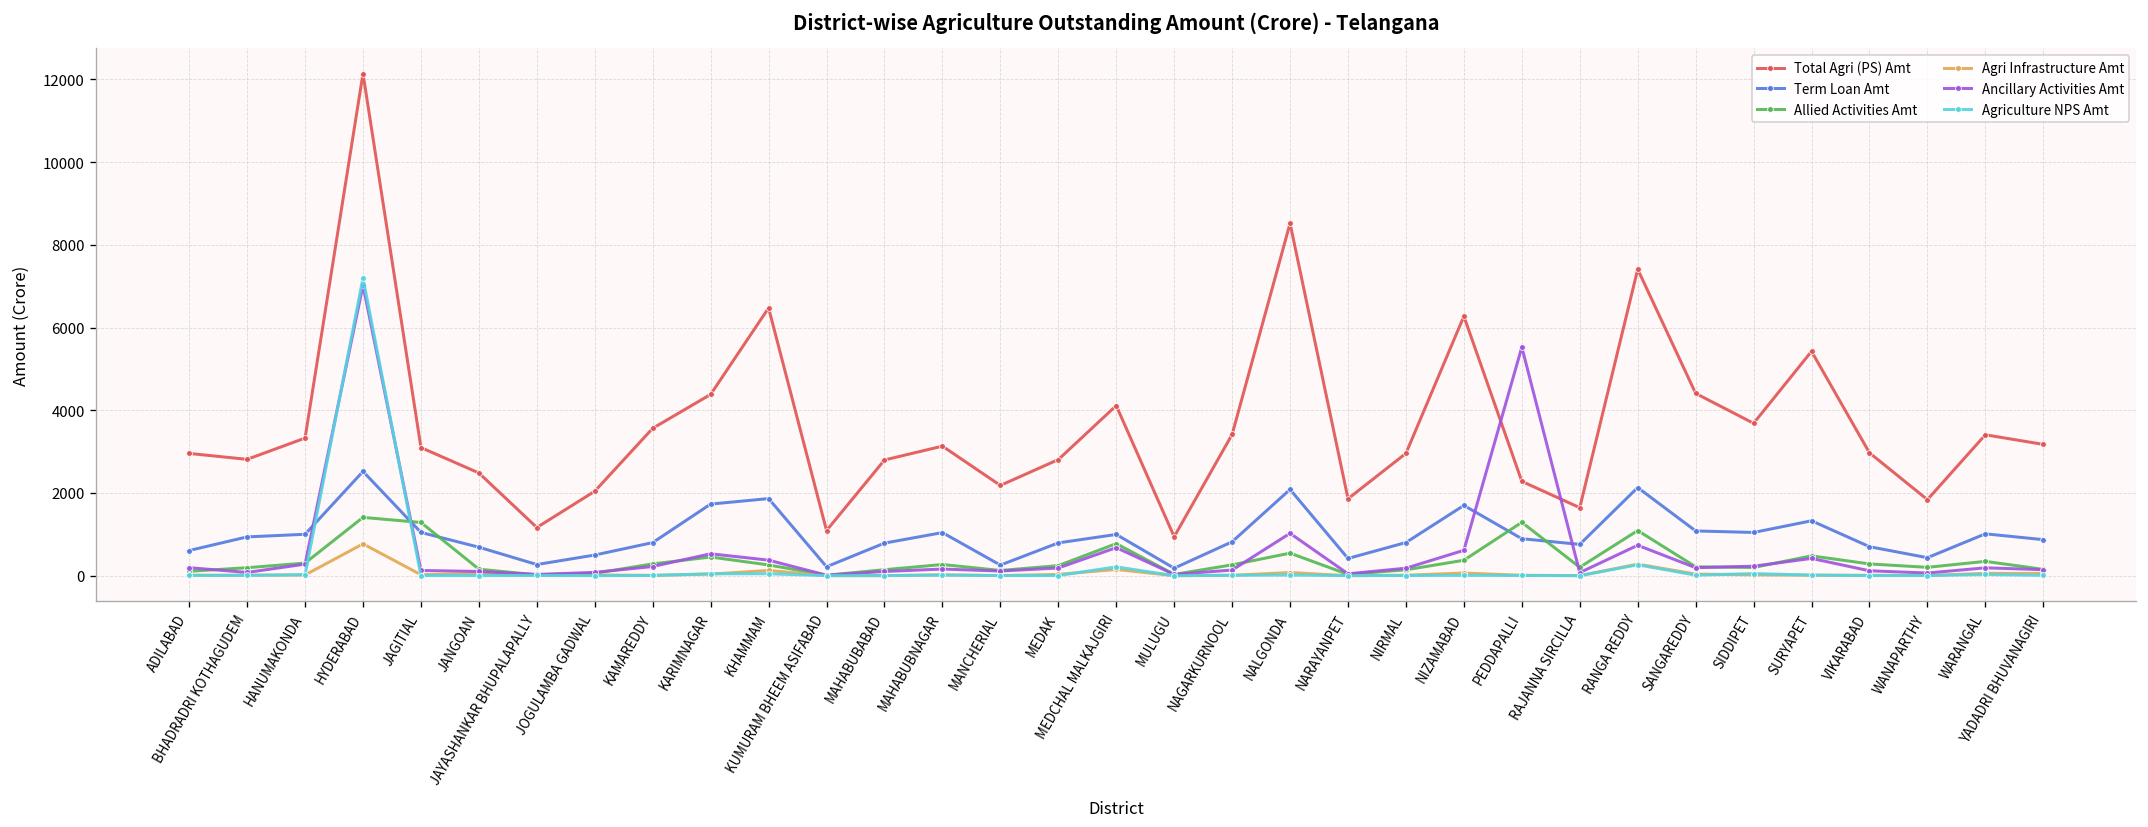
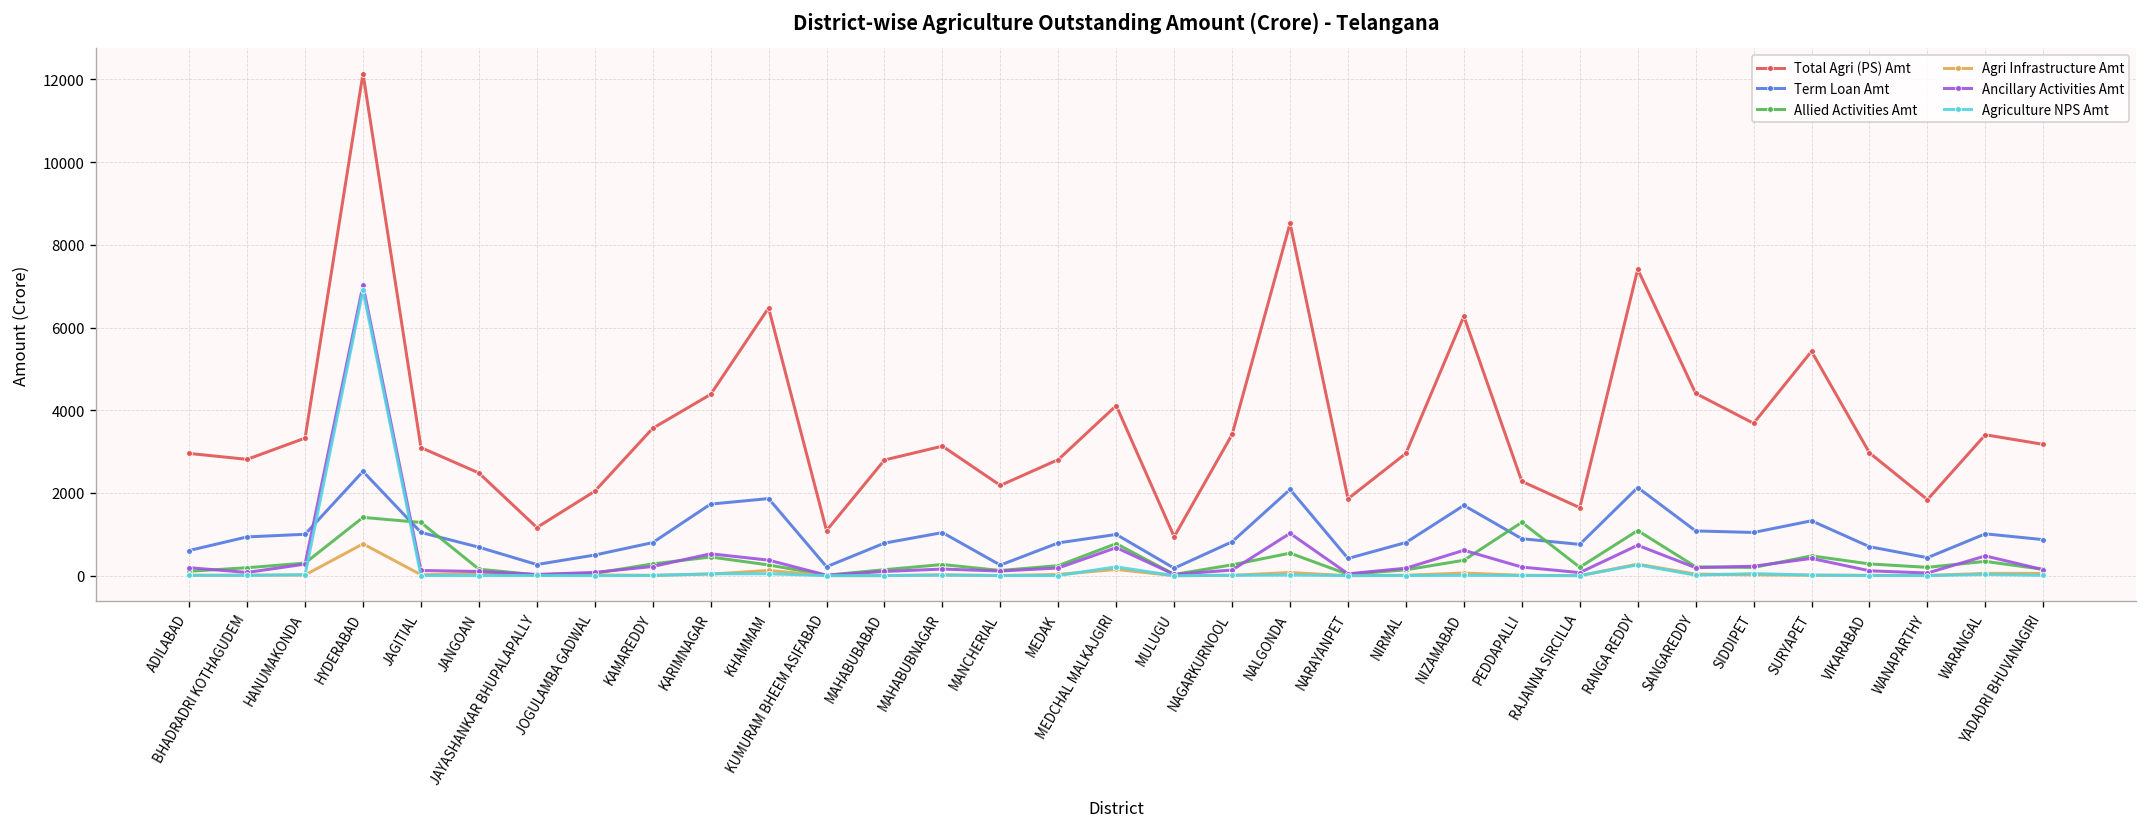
  {
    "Total Agri (PS) Amt": {
      "ADILABAD": 3000,
      "BHADRADRI KOTHAGUDEM": 2800,
      "HANUMAKONDA": 3300,
      "HYDERABAD": 12100,
      "JAGITIAL": 3100,
      "JANGOAN": 2500,
      "JAYASHANKAR BHUPALAPALLY": 1200,
      "JOGULAMBA GADWAL": 2000,
      "KAMAREDDY": 3600,
      "KARIMNAGAR": 4400,
      "KHAMMAM": 6500,
      "KUMURAM BHEEM ASIFABAD": 1100,
      "MAHABUBABAD": 2800,
      "MAHABUBNAGAR": 3100,
      "MANCHERIAL": 2200,
      "MEDAK": 2800,
      "MEDCHAL MALKAJGIRI": 4100,
      "MULUGU": 900,
      "NAGARKURNOOL": 3400,
      "NALGONDA": 8500,
      "NARAYANPET": 1900,
      "NIRMAL": 3000,
      "NIZAMABAD": 6300,
      "PEDDAPALLI": 2300,
      "RAJANNA SIRCILLA": 1600,
      "RANGA REDDY": 7400,
      "SANGAREDDY": 4400,
      "SIDDIPET": 3700,
      "SURYAPET": 5400,
      "VIKARABAD": 3000,
      "WANAPARTHY": 1800,
      "WARANGAL": 3400,
      "YADADRI BHUVANAGIRI": 3200
    },
    "Term Loan Amt": {
      "ADILABAD": 600,
      "BHADRADRI KOTHAGUDEM": 900,
      "HANUMAKONDA": 1000,
      "HYDERABAD": 2500,
      "JAGITIAL": 1000,
      "JANGOAN": 700,
      "JAYASHANKAR BHUPALAPALLY": 300,
      "JOGULAMBA GADWAL": 500,
      "KAMAREDDY": 800,
      "KARIMNAGAR": 1700,
      "KHAMMAM": 1900,
      "KUMURAM BHEEM ASIFABAD": 200,
      "MAHABUBABAD": 800,
      "MAHABUBNAGAR": 1000,
      "MANCHERIAL": 300,
      "MEDAK": 800,
      "MEDCHAL MALKAJGIRI": 1000,
      "MULUGU": 200,
      "NAGARKURNOOL": 800,
      "NALGONDA": 2100,
      "NARAYANPET": 400,
      "NIRMAL": 800,
      "NIZAMABAD": 1700,
      "PEDDAPALLI": 900,
      "RAJANNA SIRCILLA": 800,
      "RANGA REDDY": 2100,
      "SANGAREDDY": 1100,
      "SIDDIPET": 1000,
      "SURYAPET": 1300,
      "VIKARABAD": 700,
      "WANAPARTHY": 400,
      "WARANGAL": 1000,
      "YADADRI BHUVANAGIRI": 900
    },
    "Allied Activities Amt": {
      "ADILABAD": 100,
      "BHADRADRI KOTHAGUDEM": 200,
      "HYDERABAD": 1400,
      "JAGITIAL": 1300,
      "KARIMNAGAR": 500,
      "KHAMMAM": 300,
      "MAHABUBNAGAR": 300,
      "MEDCHAL MALKAJGIRI": 800,
      "NAGARKURNOOL": 300,
      "NALGONDA": 500,
      "NIZAMABAD": 400,
      "PEDDAPALLI": 1300,
      "RAJANNA SIRCILLA": 200,
      "RANGA REDDY": 1100,
      "VIKARABAD": 300,
      "WANAPARTHY": 200,
      "WARANGAL": 300
    },
    "Agri Infrastructure Amt": {
      "HYDERABAD": 800,
      "KHAMMAM": 100
    },
    "Ancillary Activities Amt": {
      "ADILABAD": 200,
      "HYDERABAD": 7000,
      "JAGITIAL": 100,
      "KARIMNAGAR": 500,
      "KHAMMAM": 400,
      "MAHABUBNAGAR": 200,
      "MEDCHAL MALKAJGIRI": 700,
      "NAGARKURNOOL": 100,
      "NALGONDA": 1000,
      "NIZAMABAD": 600,
-     "PEDDAPALLI": 5500,
+     "PEDDAPALLI": 200,
      "RANGA REDDY": 700,
      "VIKARABAD": 100,
-     "WARANGAL": 200
+     "WARANGAL": 500
    },
    "Agriculture NPS Amt": {
-     "HYDERABAD": 7200,
+     "HYDERABAD": 6900,
      "KHAMMAM": 0
    }
  }
